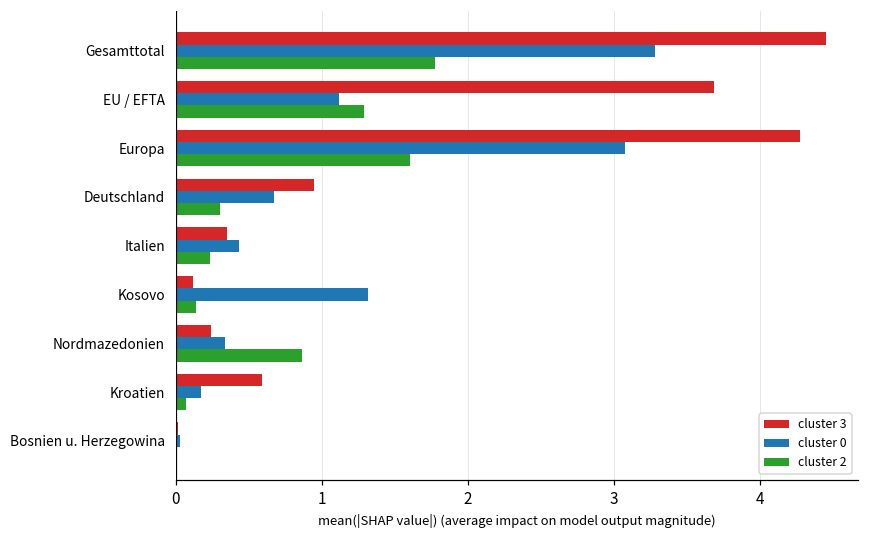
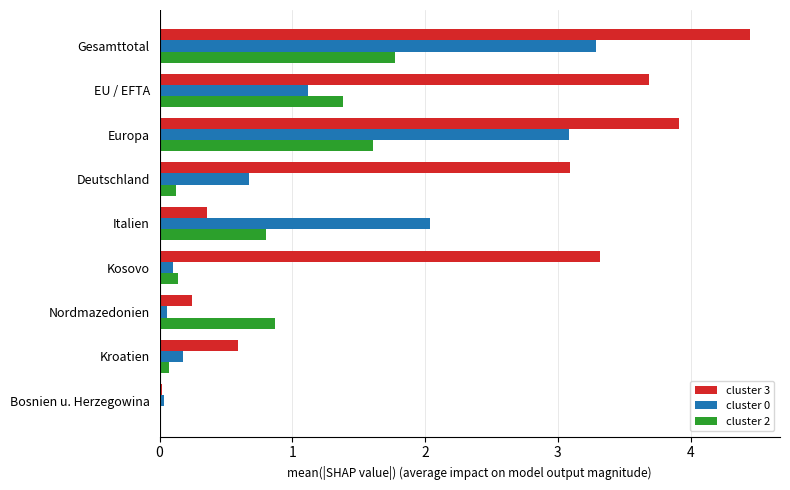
  {
    "cluster 3": {
      "Gesamttotal": 4.45,
      "EU / EFTA": 3.68,
-     "Europa": 4.27,
-     "Deutschland": 0.95,
+     "Europa": 3.91,
+     "Deutschland": 3.09,
      "Italien": 0.35,
-     "Kosovo": 0.12,
+     "Kosovo": 3.31,
      "Nordmazedonien": 0.24,
      "Kroatien": 0.59,
      "Bosnien u. Herzegowina": 0.02
    },
    "cluster 0": {
      "Gesamttotal": 3.28,
      "EU / EFTA": 1.12,
      "Europa": 3.08,
      "Deutschland": 0.67,
-     "Italien": 0.44,
-     "Kosovo": 1.32,
-     "Nordmazedonien": 0.34,
+     "Italien": 2.04,
+     "Kosovo": 0.10,
+     "Nordmazedonien": 0.05,
      "Kroatien": 0.18,
      "Bosnien u. Herzegowina": 0.03
    },
    "cluster 2": {
      "Gesamttotal": 1.78,
-     "EU / EFTA": 1.29,
+     "EU / EFTA": 1.38,
      "Europa": 1.61,
-     "Deutschland": 0.30,
-     "Italien": 0.24,
+     "Deutschland": 0.12,
+     "Italien": 0.80,
      "Kosovo": 0.14,
      "Nordmazedonien": 0.87,
      "Kroatien": 0.07
    }
  }
